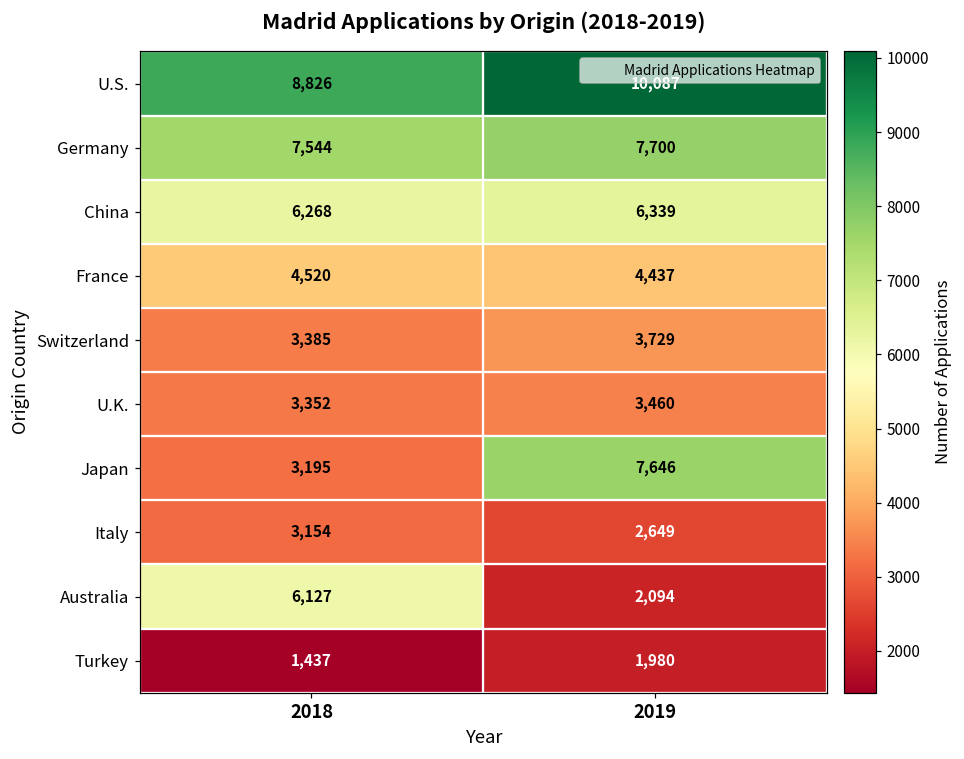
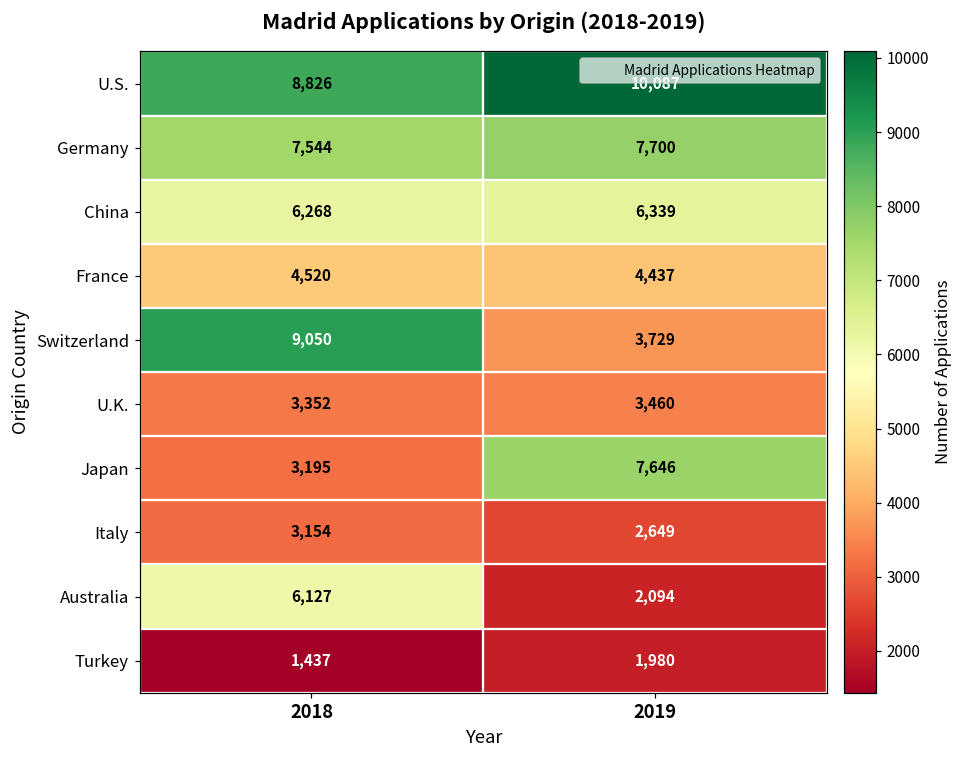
  {
    "U.S.": {
      "2018": "8,826"
    },
    "Germany": {
      "2018": "7,544",
      "2019": "7,700"
    },
    "China": {
      "2018": "6,268",
      "2019": "6,339"
    },
    "France": {
      "2018": "4,520",
      "2019": "4,437"
    },
    "Switzerland": {
-     "2018": "3,385",
+     "2018": "9,050",
      "2019": "3,729"
    },
    "U.K.": {
      "2018": "3,352",
      "2019": "3,460"
    },
    "Japan": {
      "2018": "3,195",
      "2019": "7,646"
    },
    "Italy": {
      "2018": "3,154",
      "2019": "2,649"
    },
    "Australia": {
      "2018": "6,127",
      "2019": "2,094"
    },
    "Turkey": {
      "2018": "1,437",
      "2019": "1,980"
    }
  }
